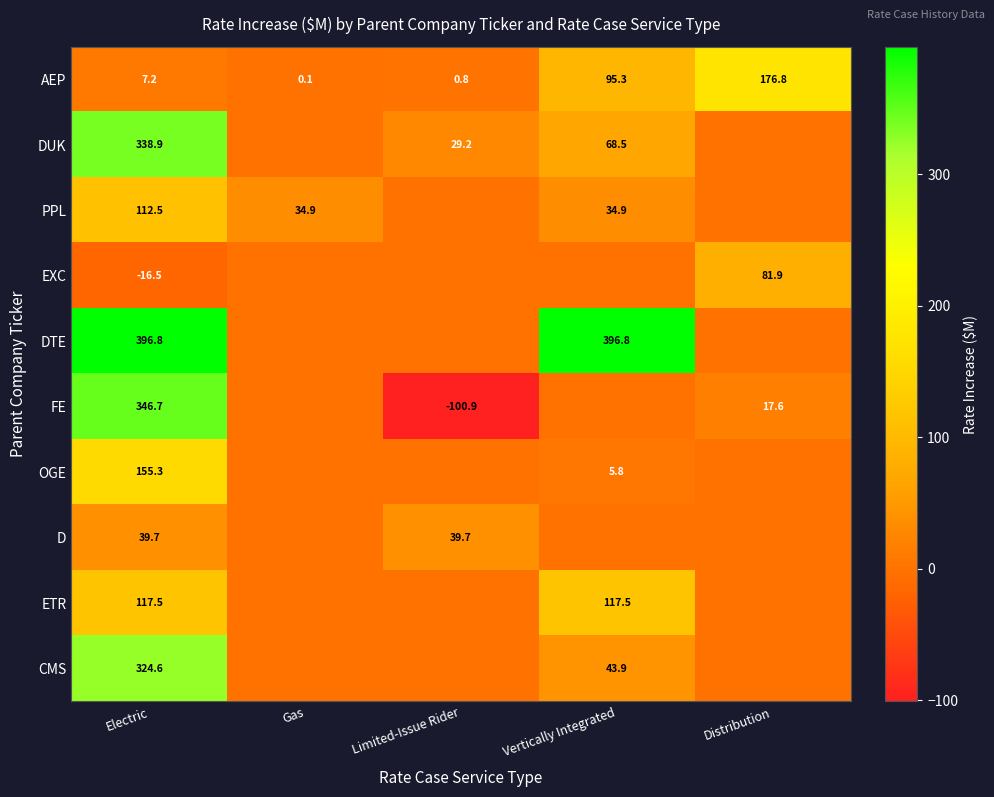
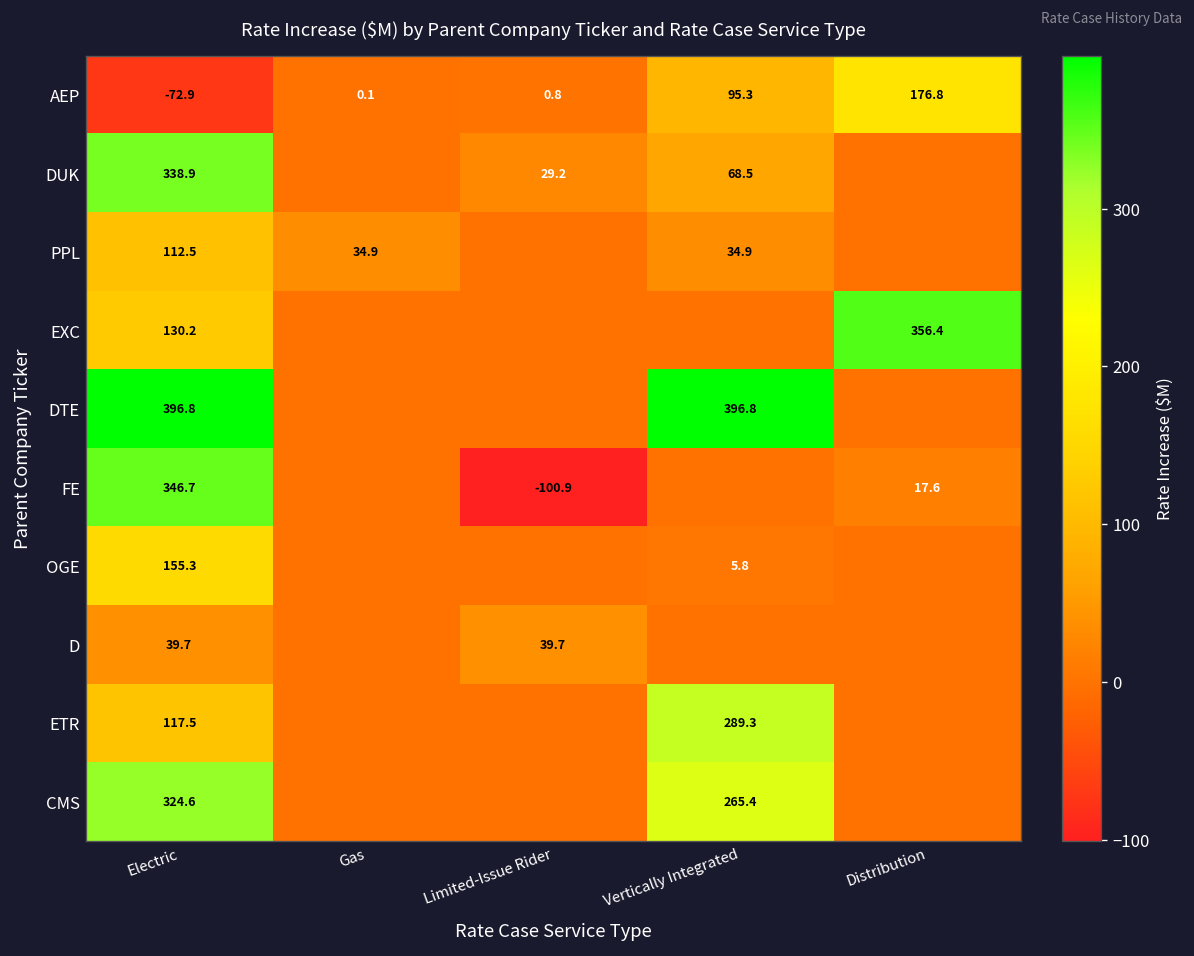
  {
    "AEP": {
-     "Electric": 7.2,
+     "Electric": -72.9,
      "Gas": 0.1,
      "Limited-Issue Rider": 0.8,
      "Vertically Integrated": 95.3,
      "Distribution": 176.8
    },
    "DUK": {
      "Electric": 338.9,
      "Limited-Issue Rider": 29.2,
      "Vertically Integrated": 68.5
    },
    "PPL": {
      "Electric": 112.5,
      "Gas": 34.9,
      "Vertically Integrated": 34.9
    },
    "EXC": {
-     "Electric": -16.5,
-     "Distribution": 81.9
+     "Electric": 130.2,
+     "Distribution": 356.4
    },
    "DTE": {
      "Electric": 396.8,
      "Vertically Integrated": 396.8
    },
    "FE": {
      "Electric": 346.7,
      "Limited-Issue Rider": -100.9,
      "Distribution": 17.6
    },
    "OGE": {
      "Electric": 155.3,
      "Vertically Integrated": 5.8
    },
    "D": {
      "Electric": 39.7,
      "Limited-Issue Rider": 39.7
    },
    "ETR": {
      "Electric": 117.5,
-     "Vertically Integrated": 117.5
+     "Vertically Integrated": 289.3
    },
    "CMS": {
      "Electric": 324.6,
-     "Vertically Integrated": 43.9
+     "Vertically Integrated": 265.4
    }
  }
